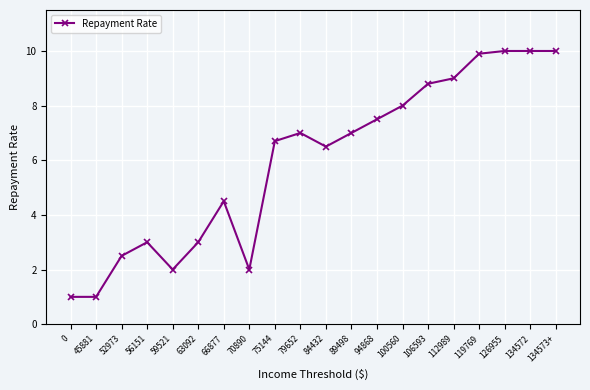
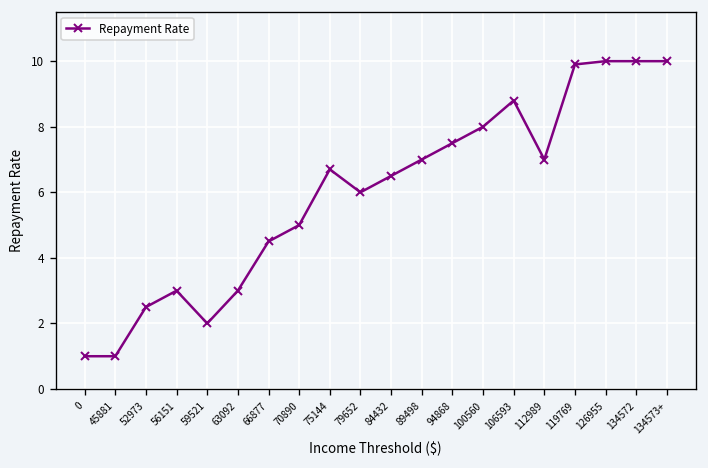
  {
    "0": 1.0,
    "45881": 1.0,
    "52973": 2.5,
    "56151": 3.0,
    "59521": 2.0,
    "63092": 3.0,
    "66877": 4.5,
-   "70890": 2.0,
+   "70890": 5.0,
    "75144": 6.7,
-   "79652": 7.0,
+   "79652": 6.0,
    "84432": 6.5,
    "89498": 7.0,
    "94868": 7.5,
    "100560": 8.0,
    "106593": 8.8,
-   "112989": 9.0,
+   "112989": 7.0,
    "119769": 9.9,
    "126955": 10.0,
    "134572": 10.0,
    "134573+": 10.0
  }
